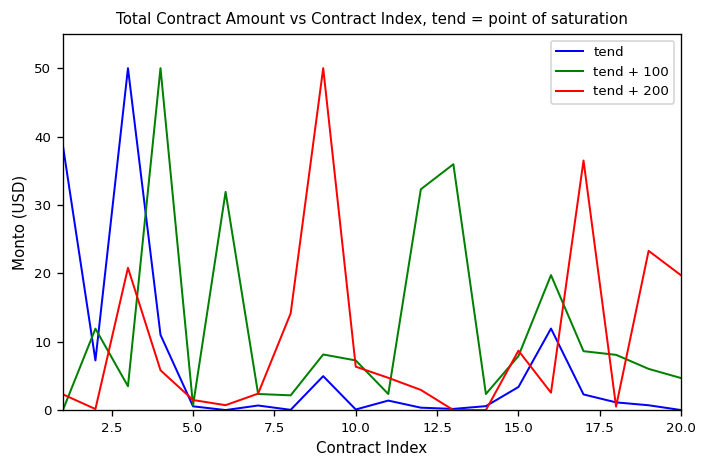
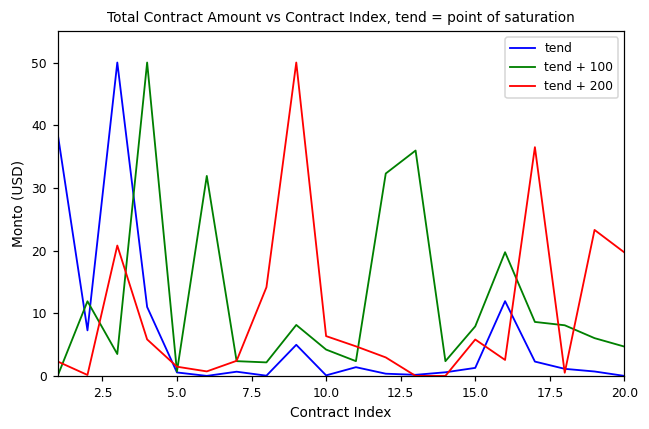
  {
    "tend": {
      "10.0": 0,
-     "15.0": 3,
+     "15.0": 1,
      "20.0": 0
    },
    "tend + 100": {
-     "10.0": 7,
+     "10.0": 4,
      "15.0": 8,
      "20.0": 5
    },
    "tend + 200": {
      "5.0": 1,
      "10.0": 6,
-     "15.0": 9,
+     "15.0": 6,
      "20.0": 20
    }
  }
